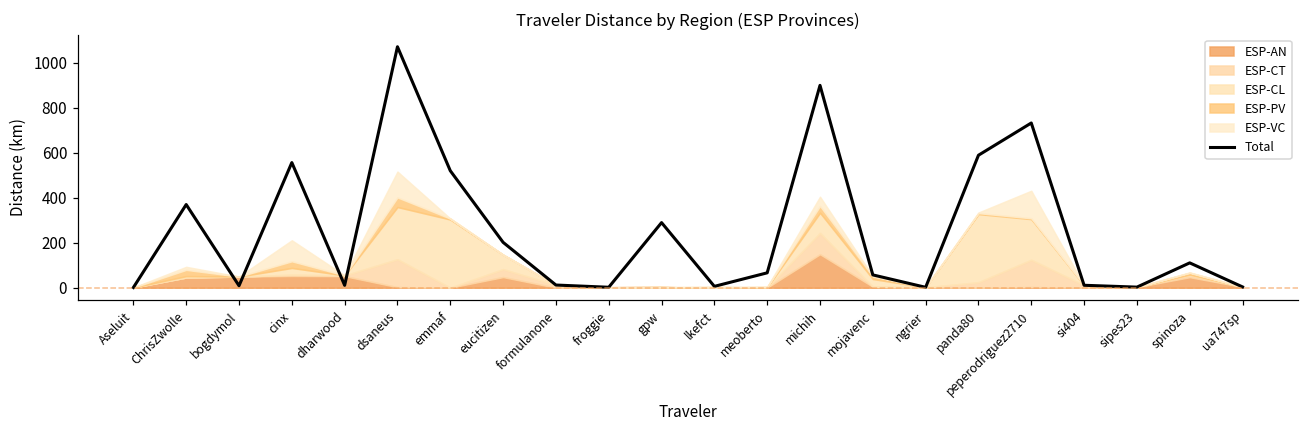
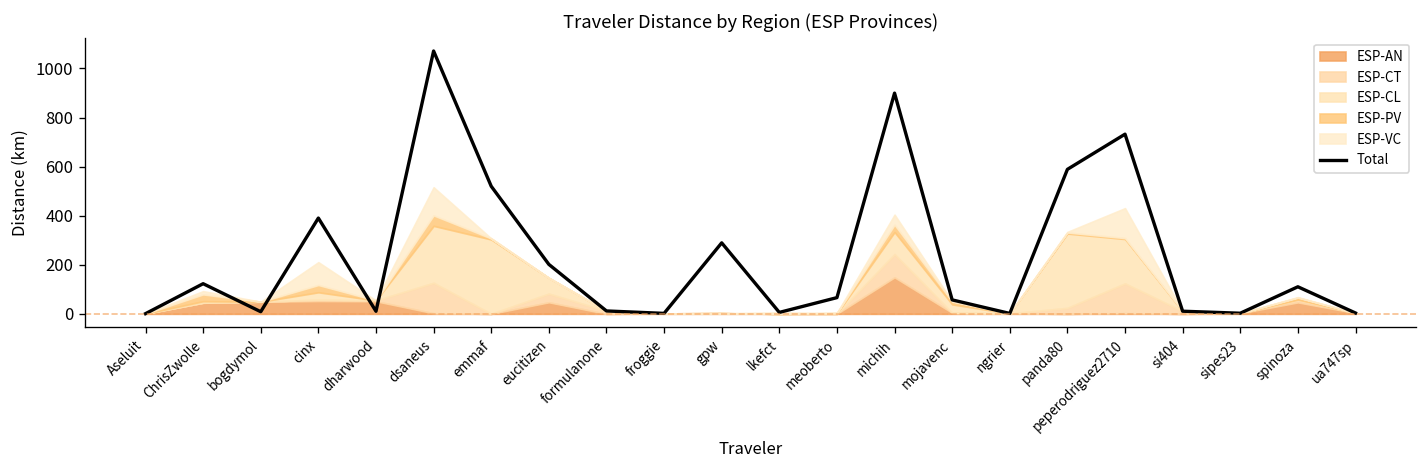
  {
    "Total": {
-     "ChrisZwolle": 370,
+     "ChrisZwolle": 120,
      "bogdymol": 10,
-     "cinx": 560,
+     "cinx": 390,
      "dharwood": 10,
      "dsaneus": 1070,
      "emmaf": 520,
      "eucitizen": 200,
      "gpw": 290,
      "meoberto": 70,
      "michih": 900,
      "panda80": 590,
      "peperodriguez2710": 730,
      "spinoza": 110
    }
  }
